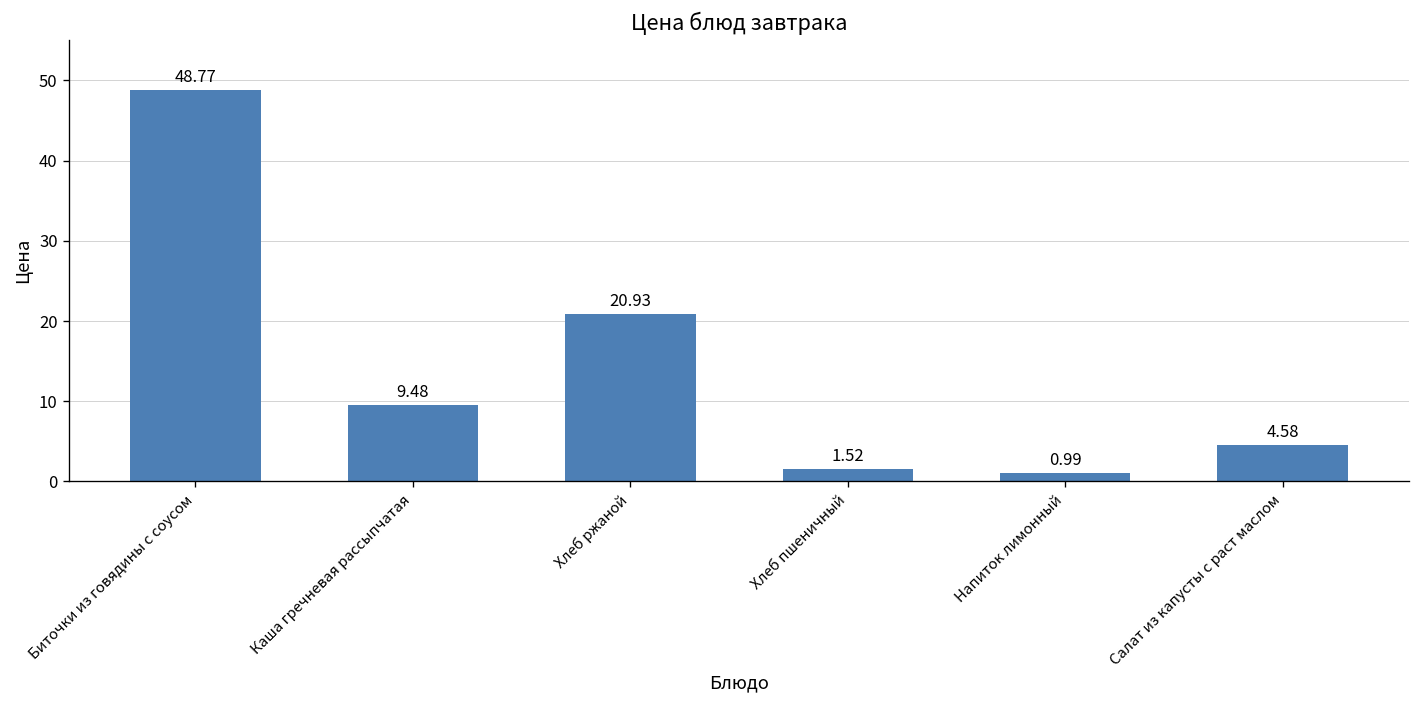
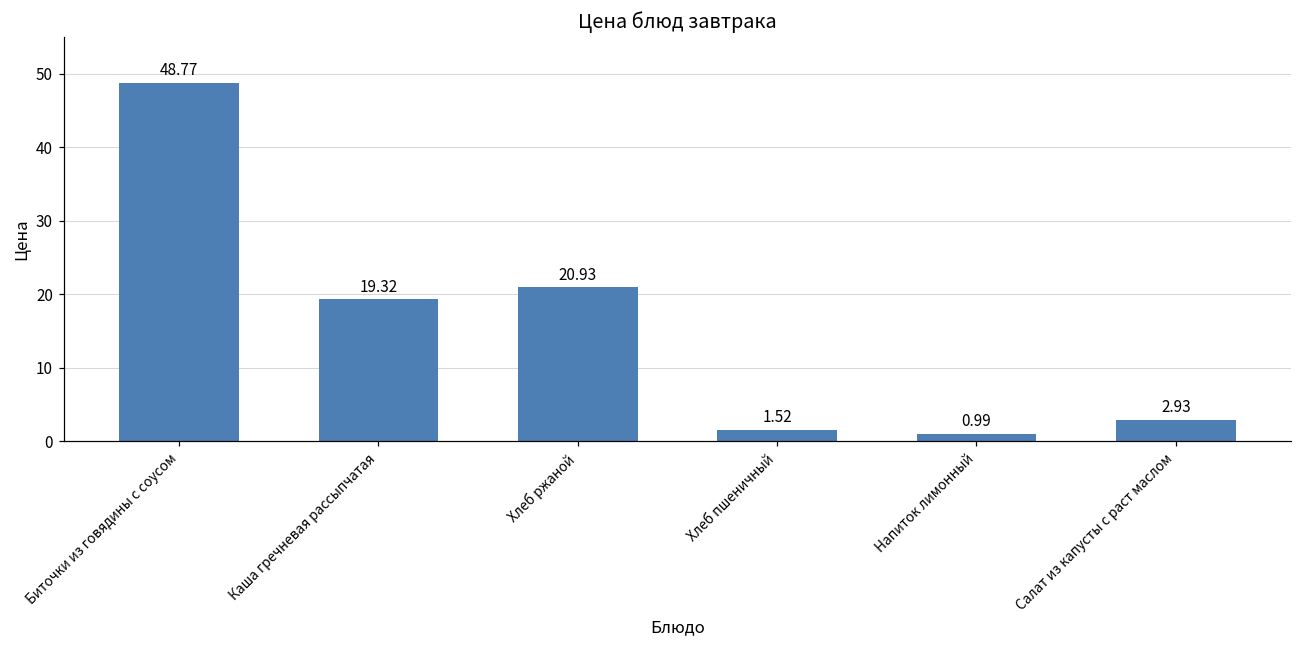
  {
    "Биточки из говядины с соусом": 48.77,
-   "Каша гречневая рассыпчатая": 9.48,
+   "Каша гречневая рассыпчатая": 19.32,
    "Хлеб ржаной": 20.93,
    "Хлеб пшеничный": 1.52,
    "Напиток лимонный": 0.99,
-   "Салат из капусты с раст маслом": 4.58
+   "Салат из капусты с раст маслом": 2.93
  }
